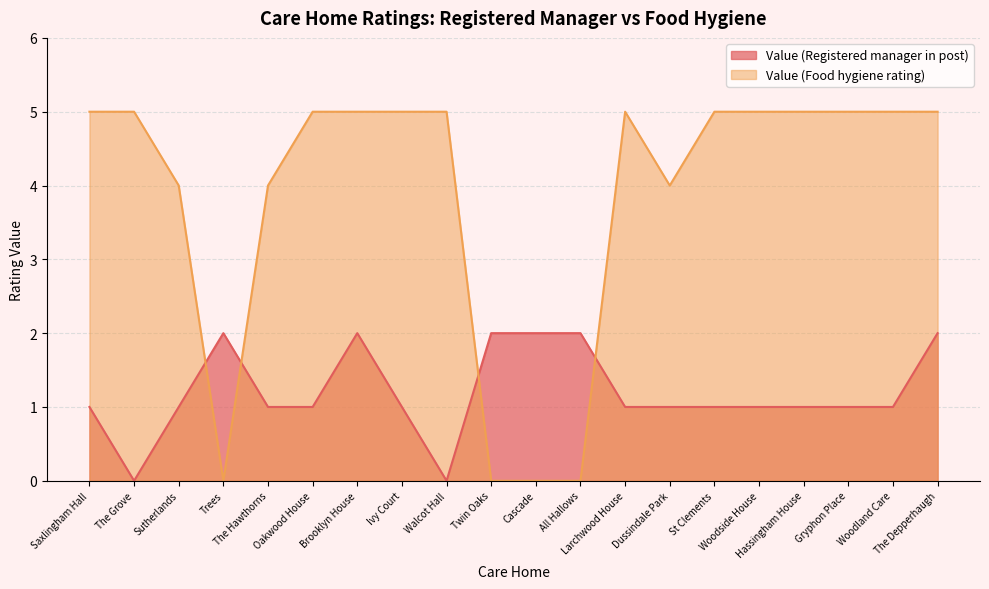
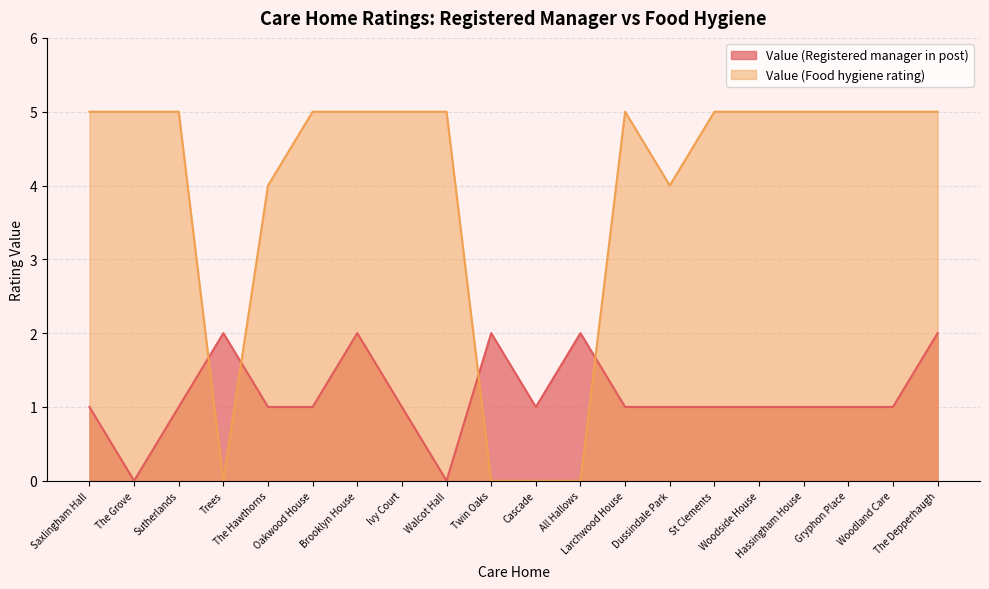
  {
    "Value (Registered manager in post)": {
      "Saxlingham Hall": 1,
      "The Grove": 0,
      "Sutherlands": 1,
      "Trees": 2,
      "The Hawthorns": 1,
      "Oakwood House": 1,
      "Brooklyn House": 2,
      "Ivy Court": 1,
      "Walcot Hall": 0,
      "Twin Oaks": 2,
-     "Cascade": 2,
+     "Cascade": 1,
      "All Hallows": 2,
      "Larchwood House": 1,
      "Dussindale Park": 1,
      "St Clements": 1,
      "Woodside House": 1,
      "Hassingham House": 1,
      "Gryphon Place": 1,
      "Woodland Care": 1,
      "The Depperhaugh": 2
    },
    "Value (Food hygiene rating)": {
      "Saxlingham Hall": 5,
      "The Grove": 5,
-     "Sutherlands": 4,
+     "Sutherlands": 5,
      "Trees": 0,
      "The Hawthorns": 4,
      "Oakwood House": 5,
      "Brooklyn House": 5,
      "Ivy Court": 5,
      "Walcot Hall": 5,
      "Twin Oaks": 0,
      "Cascade": 0,
      "All Hallows": 0,
      "Larchwood House": 5,
      "Dussindale Park": 4,
      "St Clements": 5,
      "Woodside House": 5,
      "Hassingham House": 5,
      "Gryphon Place": 5,
      "Woodland Care": 5,
      "The Depperhaugh": 5
    }
  }
